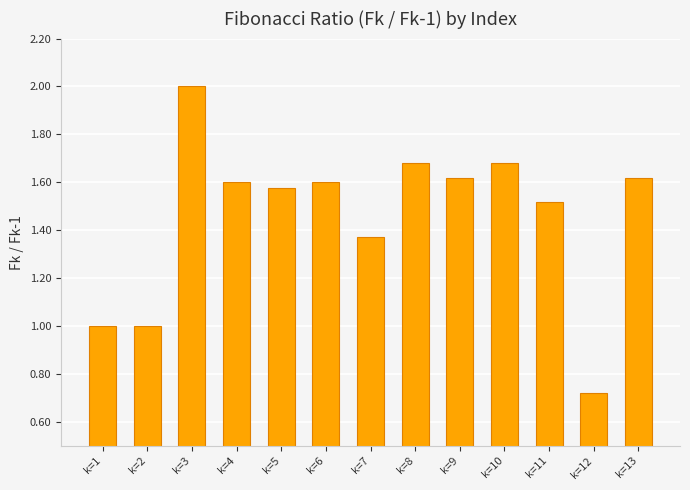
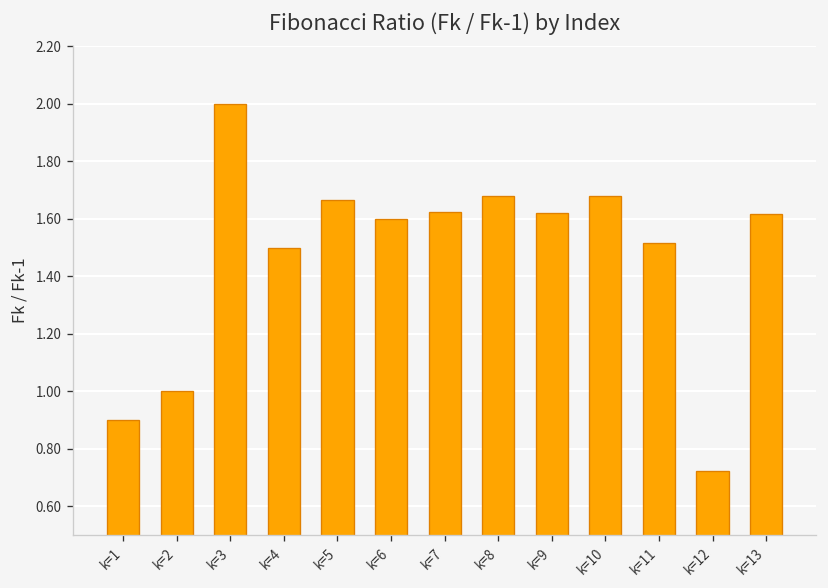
  {
-   "k=1": 1.0,
+   "k=1": 0.9,
    "k=2": 1.00,
    "k=3": 2.00,
-   "k=4": 1.6,
-   "k=5": 1.58,
+   "k=4": 1.5,
+   "k=5": 1.67,
    "k=6": 1.60,
-   "k=7": 1.37,
+   "k=7": 1.63,
    "k=8": 1.68,
    "k=9": 1.62,
    "k=10": 1.68,
    "k=11": 1.52,
    "k=12": 0.72,
    "k=13": 1.62
  }
